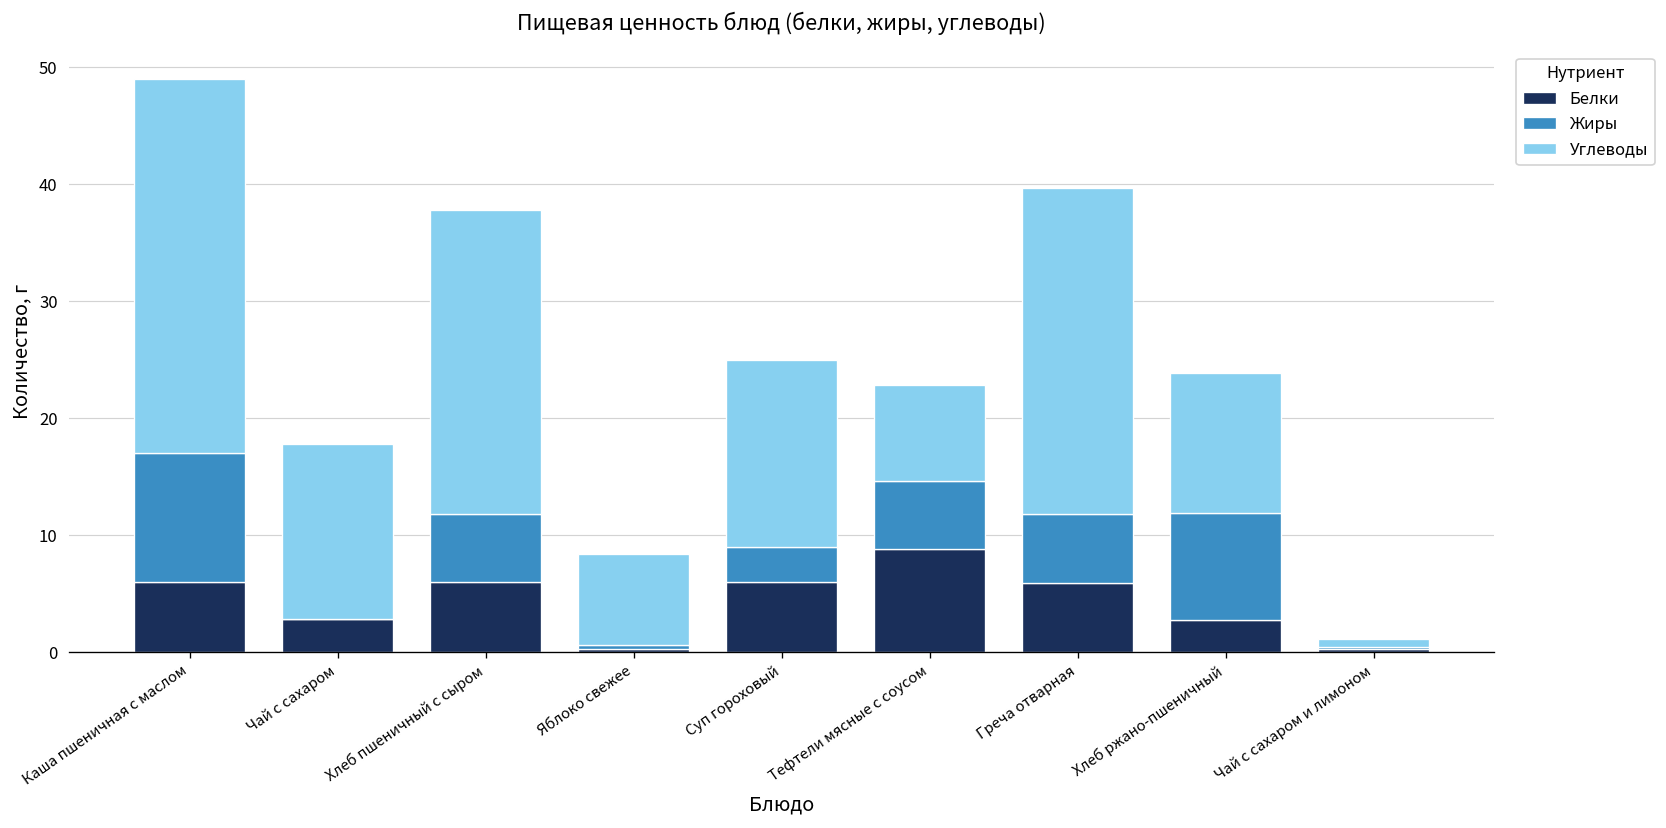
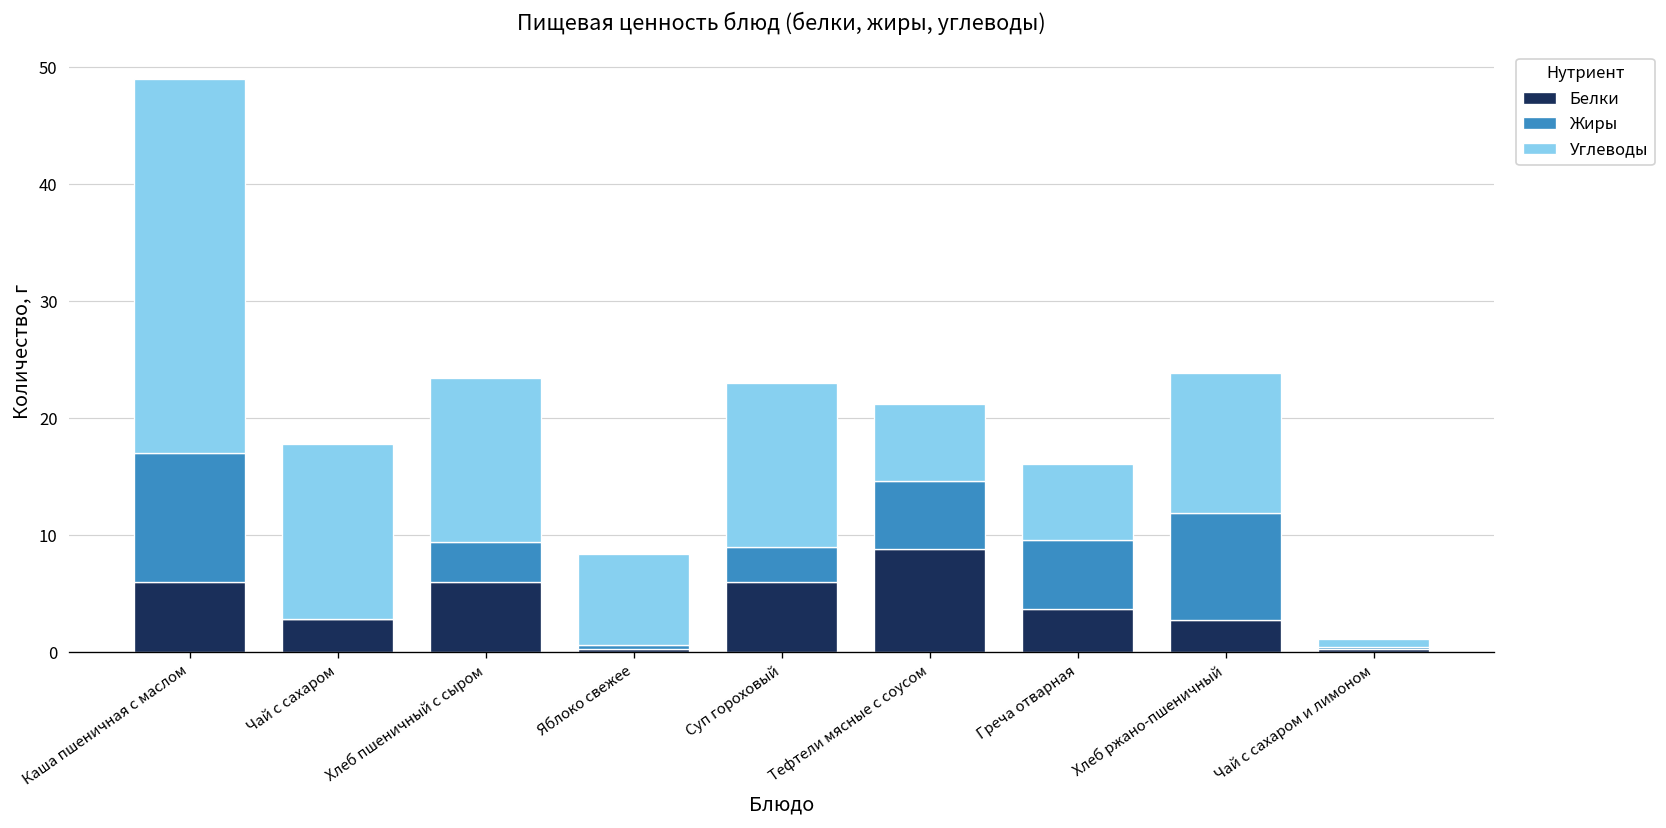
  {
    "Белки": {
      "Каша пшеничная с маслом": 6,
      "Чай с сахаром": 3,
      "Хлеб пшеничный с сыром": 6,
      "Яблоко свежее": 0,
      "Суп гороховый": 6,
      "Тефтели мясные с соусом": 9,
-     "Греча отварная": 6,
+     "Греча отварная": 4,
      "Хлеб ржано-пшеничный": 3,
      "Чай с сахаром и лимоном": 0
    },
    "Жиры": {
      "Каша пшеничная с маслом": 11,
      "Чай с сахаром": 0,
-     "Хлеб пшеничный с сыром": 6,
+     "Хлеб пшеничный с сыром": 3,
      "Яблоко свежее": 0,
      "Суп гороховый": 3,
      "Тефтели мясные с соусом": 6,
      "Греча отварная": 6,
      "Хлеб ржано-пшеничный": 9
    },
    "Углеводы": {
      "Каша пшеничная с маслом": 32,
      "Чай с сахаром": 15,
-     "Хлеб пшеничный с сыром": 26,
+     "Хлеб пшеничный с сыром": 14,
      "Яблоко свежее": 8,
-     "Суп гороховый": 16,
-     "Тефтели мясные с соусом": 8,
-     "Греча отварная": 28,
+     "Суп гороховый": 14,
+     "Тефтели мясные с соусом": 7,
+     "Греча отварная": 7,
      "Хлеб ржано-пшеничный": 12,
      "Чай с сахаром и лимоном": 1
    }
  }
